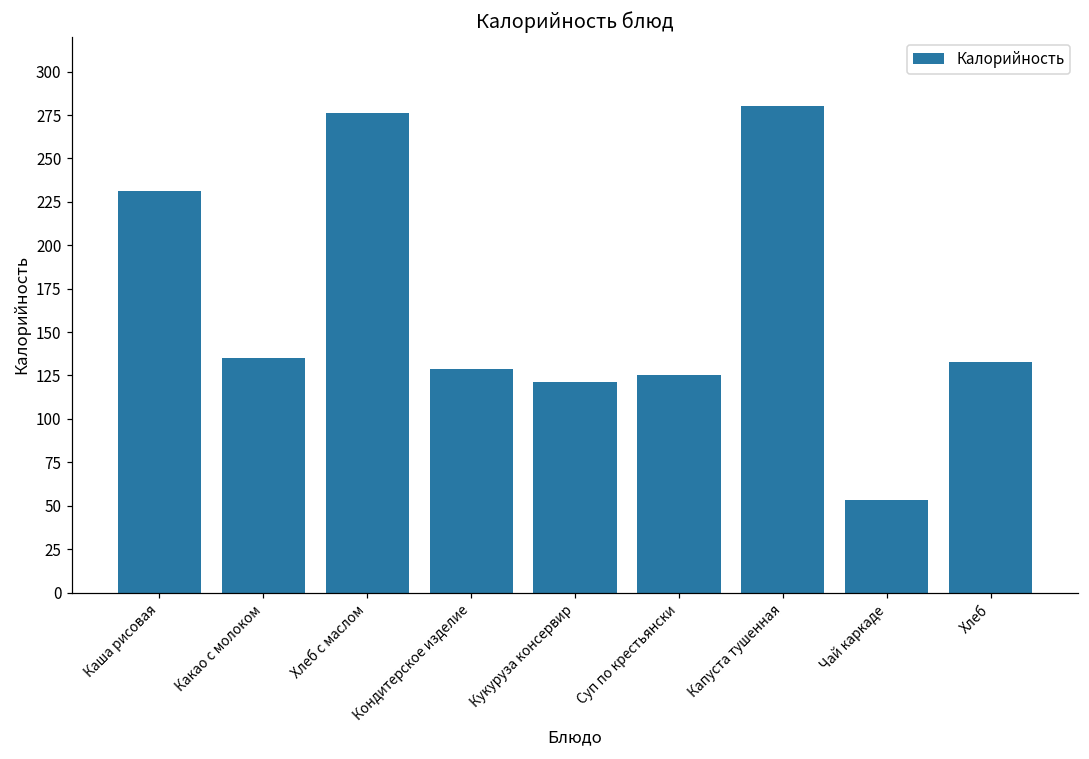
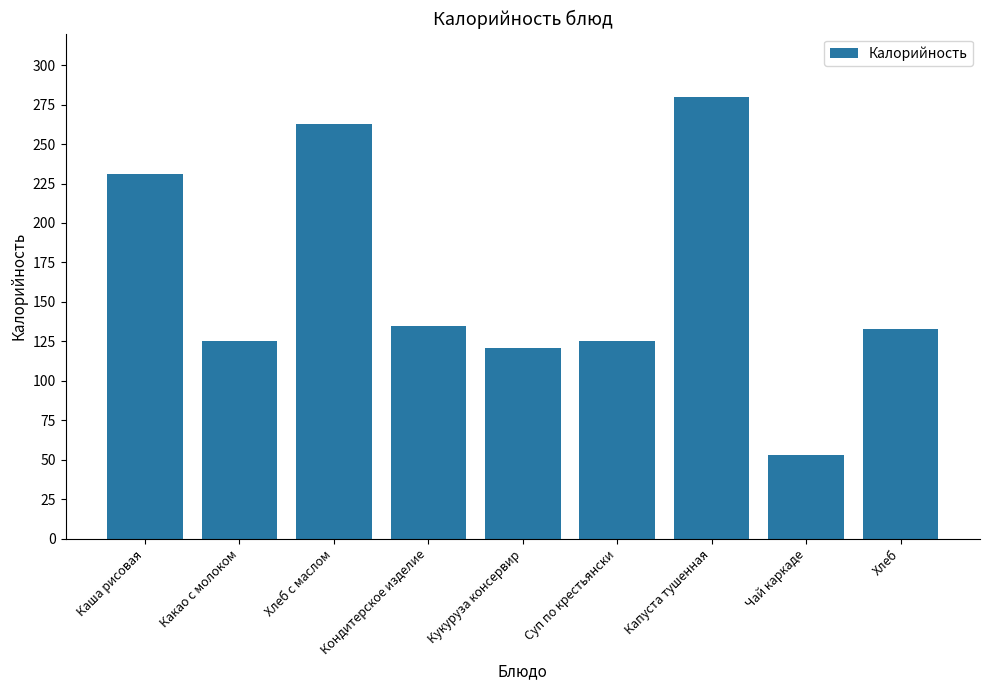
  {
    "Каша рисовая": 231,
-   "Какао с молоком": 135,
-   "Хлеб с маслом": 276,
-   "Кондитерское изделие": 129,
+   "Какао с молоком": 125,
+   "Хлеб с маслом": 263,
+   "Кондитерское изделие": 135,
    "Кукуруза консервир": 121,
    "Суп по крестьянски": 125,
    "Капуста тушенная": 280,
    "Чай каркаде": 53,
    "Хлеб": 133
  }
